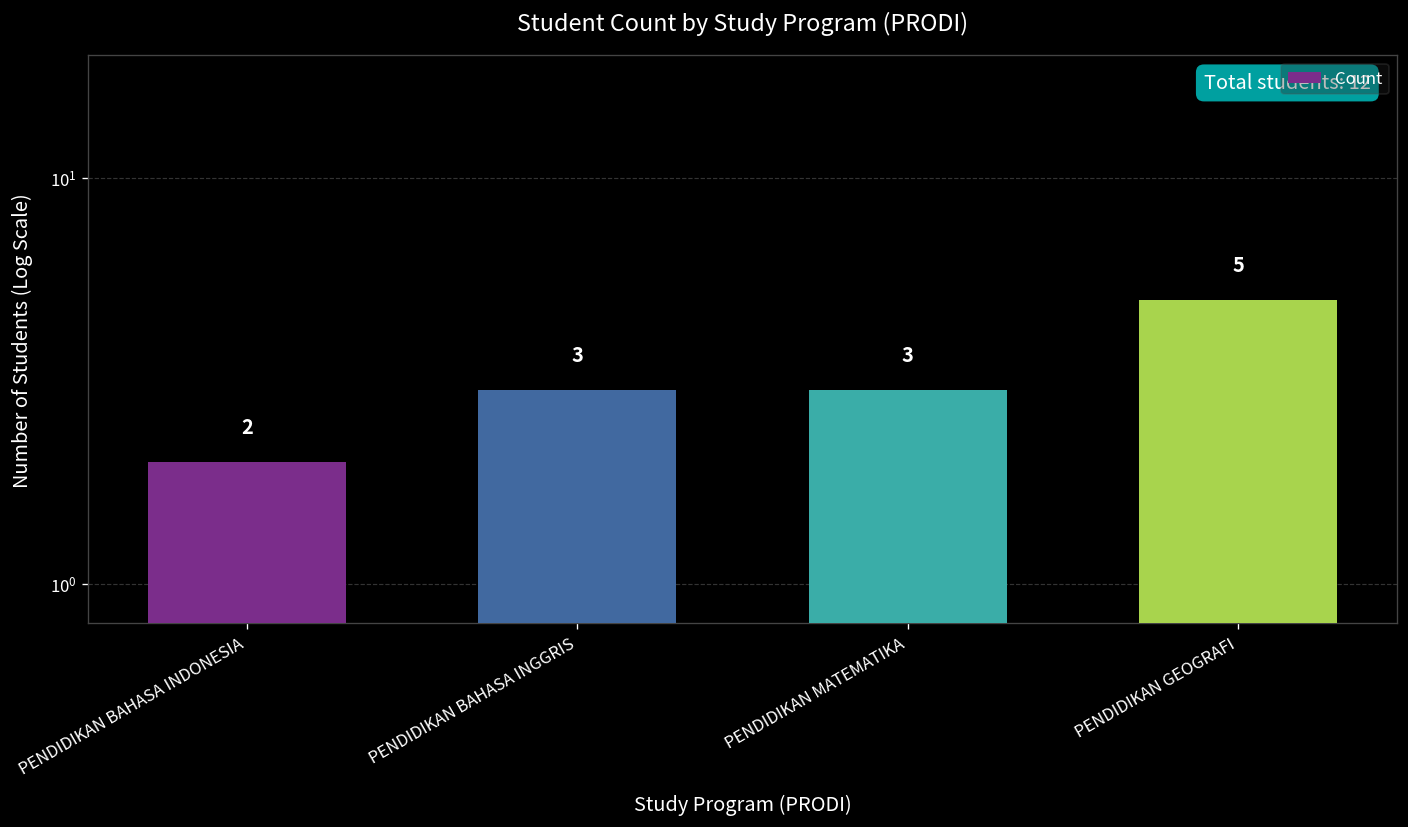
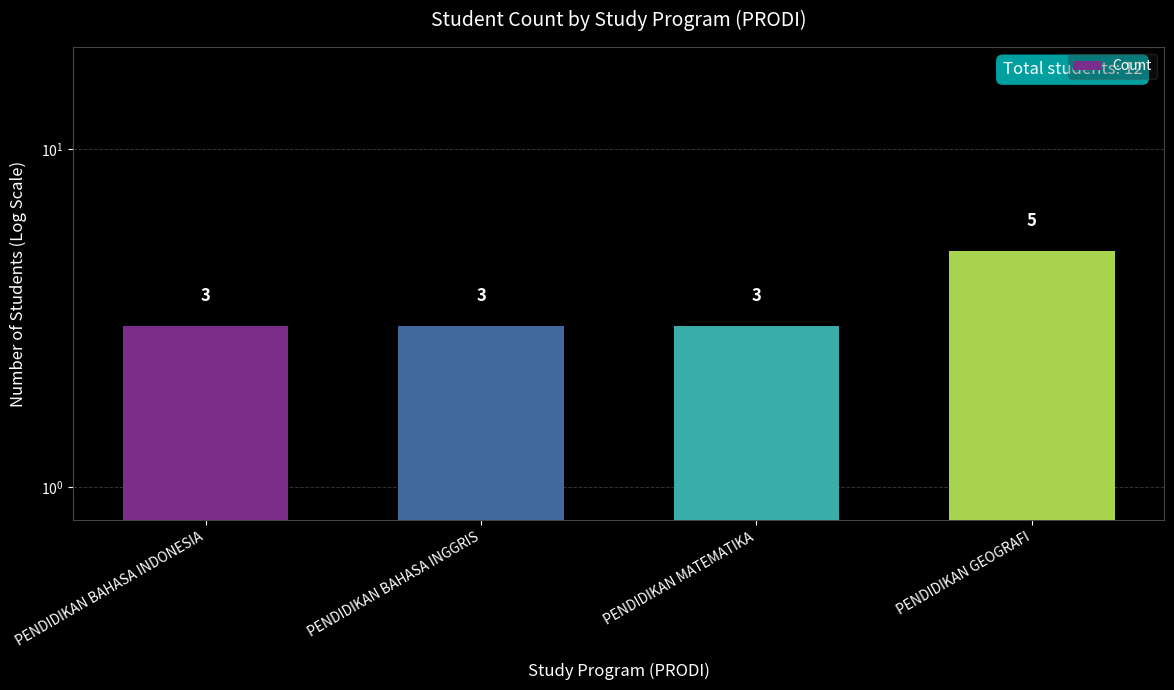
  {
-   "PENDIDIKAN BAHASA INDONESIA": 2,
+   "PENDIDIKAN BAHASA INDONESIA": 3,
    "PENDIDIKAN BAHASA INGGRIS": 3,
    "PENDIDIKAN MATEMATIKA": 3,
    "PENDIDIKAN GEOGRAFI": 5
  }
